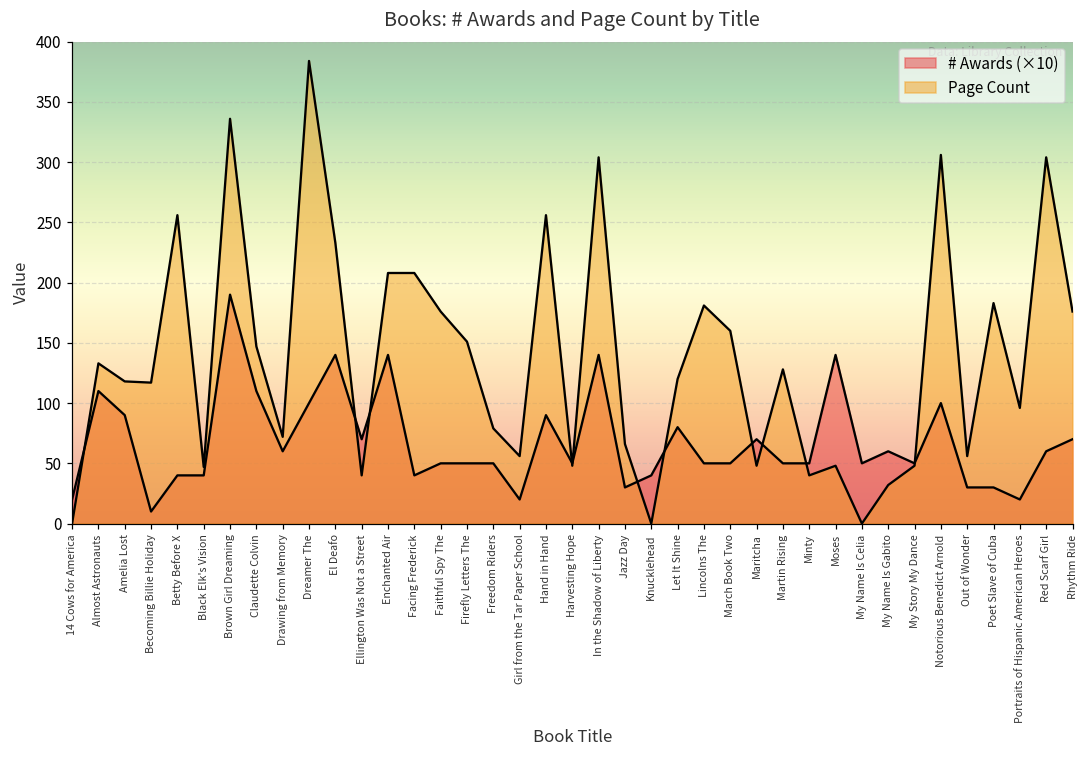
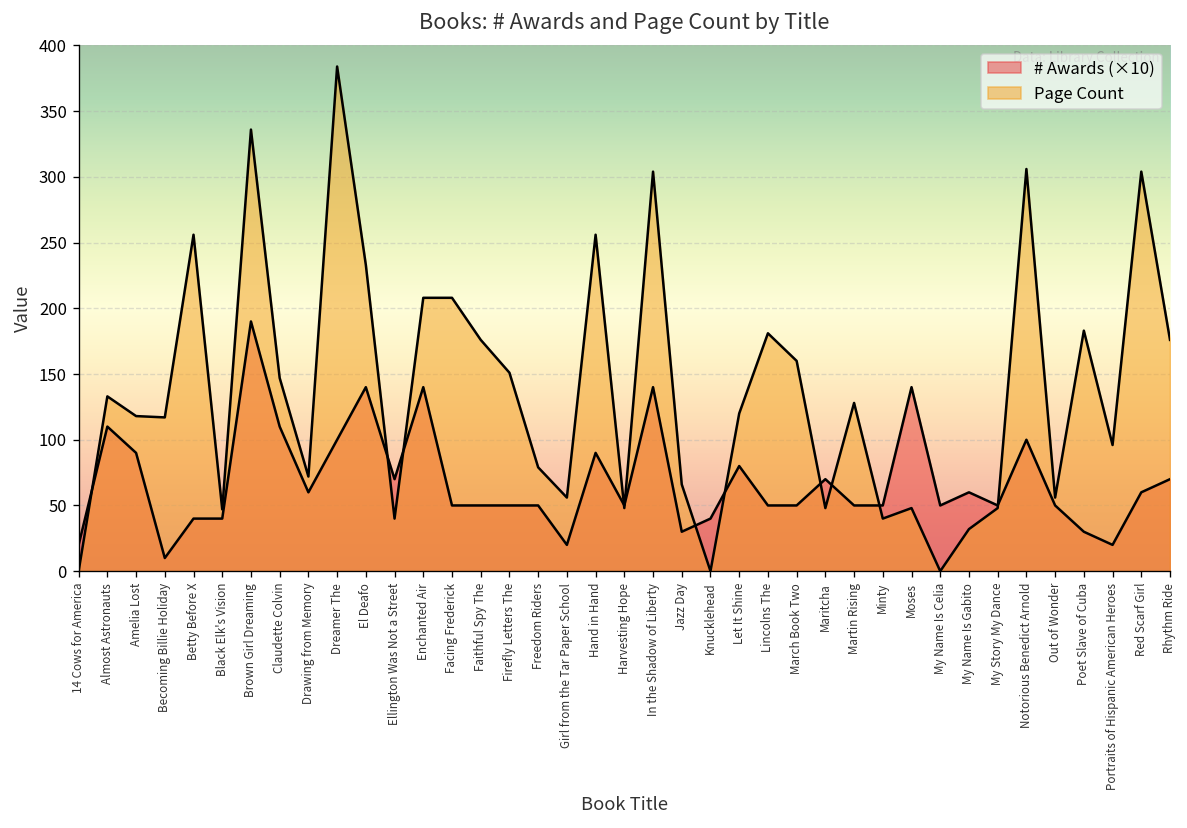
  {
    "# Awards (×10)": {
      "14 Cows for America": 20,
      "Almost Astronauts": 110,
      "Amelia Lost": 90,
      "Becoming Billie Holiday": 10,
      "Betty Before X": 40,
      "Black Elk's Vision": 40,
      "Brown Girl Dreaming": 190,
      "Claudette Colvin": 110,
      "Drawing from Memory": 60,
      "Dreamer The": 100,
      "El Deafo": 140,
      "Ellington Was Not a Street": 70,
      "Enchanted Air": 140,
-     "Facing Frederick": 40,
+     "Facing Frederick": 50,
      "Faithful Spy The": 50,
      "Firefly Letters The": 50,
      "Freedom Riders": 50,
      "Girl from the Tar Paper School": 20,
      "Hand in Hand": 90,
      "In the Shadow of Liberty": 140,
      "Jazz Day": 30,
      "Knucklehead": 40,
      "Let It Shine": 80,
      "Lincolns The": 50,
      "March Book Two": 50,
      "Maritcha": 70,
      "Martin Rising": 50,
      "Minty": 50,
      "Moses": 140,
      "My Name Is Celia": 50,
      "My Name Is Gabito": 60,
      "Notorious Benedict Arnold": 100,
-     "Out of Wonder": 30,
+     "Out of Wonder": 50,
      "Poet Slave of Cuba": 30,
      "Portraits of Hispanic American Heroes": 20,
      "Red Scarf Girl": 60,
      "Rhythm Ride": 70
    },
    "Page Count": {
      "14 Cows for America": 0,
      "Almost Astronauts": 133,
      "Amelia Lost": 118,
      "Becoming Billie Holiday": 117,
      "Betty Before X": 256,
      "Black Elk's Vision": 47,
      "Brown Girl Dreaming": 336,
      "Claudette Colvin": 147,
      "Drawing from Memory": 72,
      "Dreamer The": 384,
      "El Deafo": 233,
      "Ellington Was Not a Street": 40,
      "Enchanted Air": 208,
      "Facing Frederick": 208,
      "Faithful Spy The": 176,
      "Firefly Letters The": 151,
      "Freedom Riders": 79,
      "Girl from the Tar Paper School": 56,
      "Hand in Hand": 256,
      "In the Shadow of Liberty": 304,
      "Jazz Day": 66,
      "Knucklehead": 0,
      "Let It Shine": 120,
      "Lincolns The": 181,
      "March Book Two": 160,
      "Maritcha": 48,
      "Martin Rising": 128,
      "Minty": 40,
      "Moses": 48,
      "My Name Is Celia": 0,
      "My Name Is Gabito": 32,
      "Notorious Benedict Arnold": 306,
      "Out of Wonder": 56,
      "Poet Slave of Cuba": 183,
      "Portraits of Hispanic American Heroes": 96,
      "Red Scarf Girl": 304,
      "Rhythm Ride": 176
    }
  }
